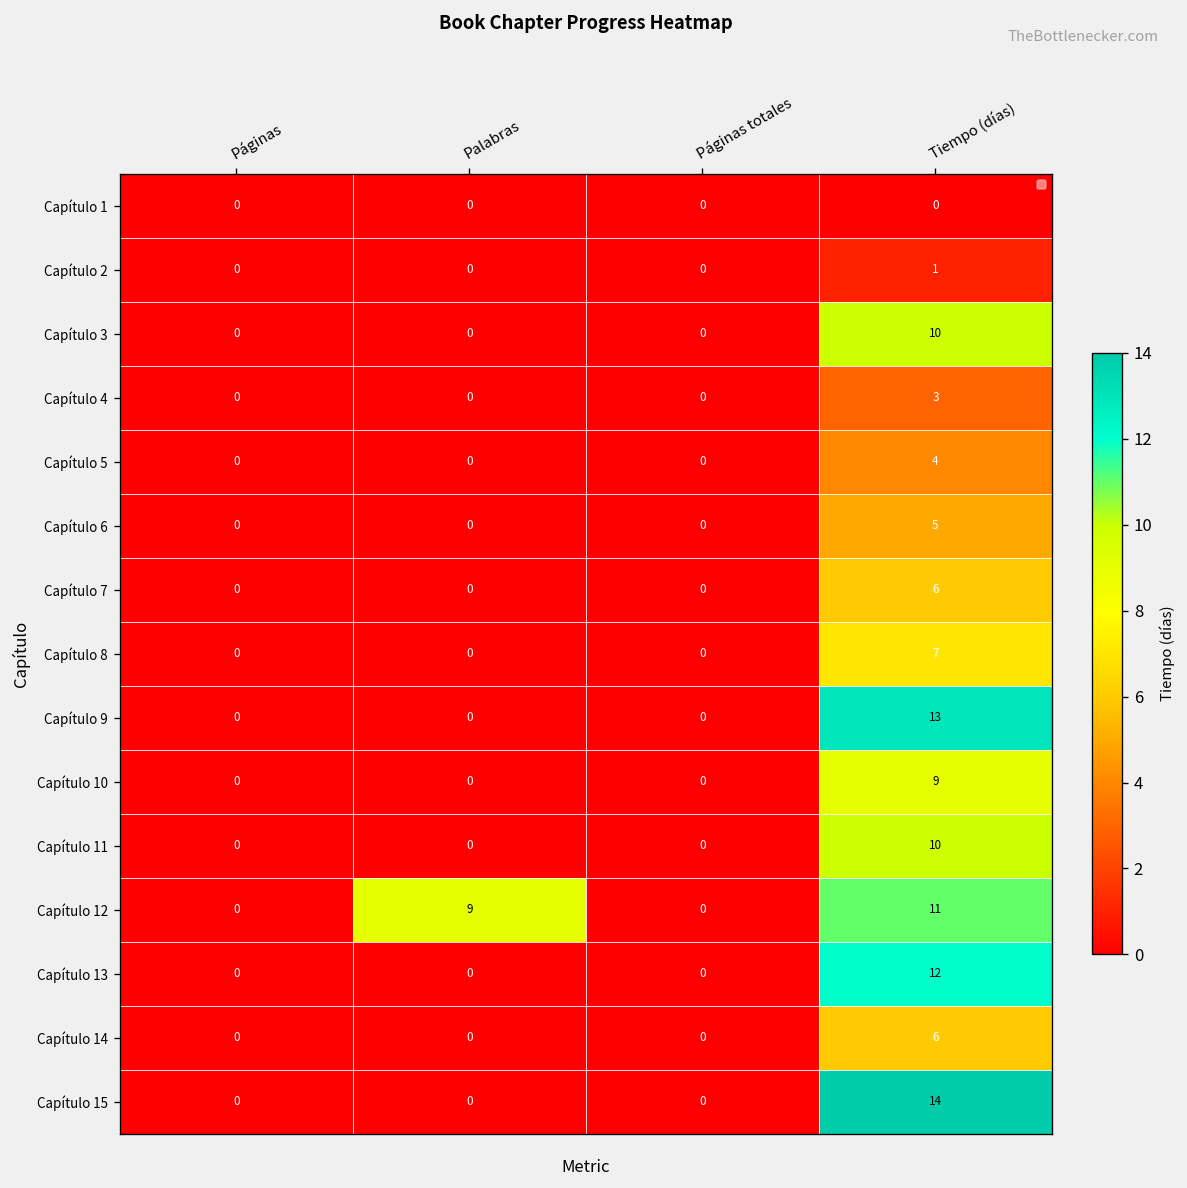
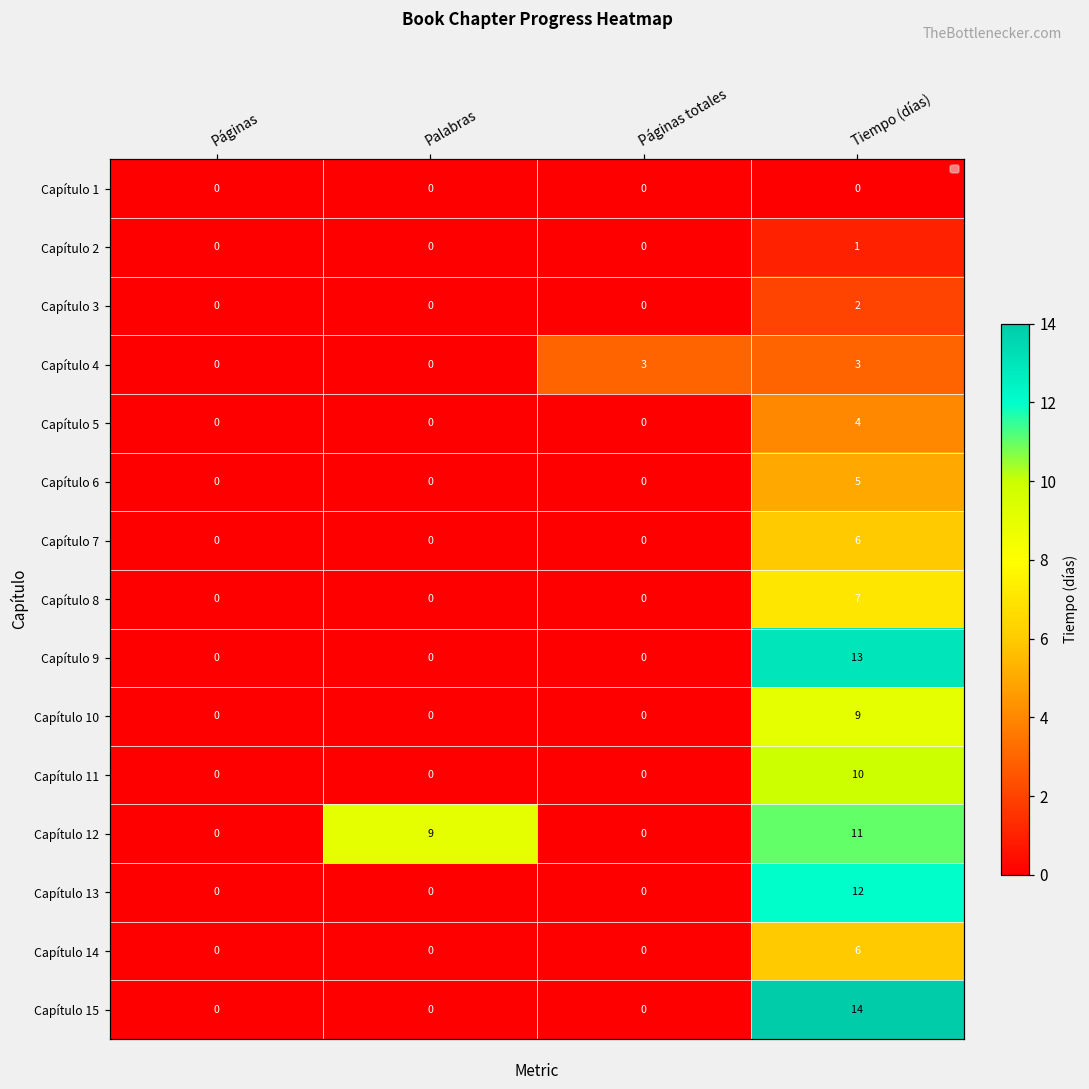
  {
    "Capítulo 1": {
      "Páginas": 0,
      "Palabras": 0,
      "Páginas totales": 0,
      "Tiempo (días)": 0
    },
    "Capítulo 2": {
      "Páginas": 0,
      "Palabras": 0,
      "Páginas totales": 0,
      "Tiempo (días)": 1
    },
    "Capítulo 3": {
      "Páginas": 0,
      "Palabras": 0,
      "Páginas totales": 0,
-     "Tiempo (días)": 10
+     "Tiempo (días)": 2
    },
    "Capítulo 4": {
      "Páginas": 0,
      "Palabras": 0,
-     "Páginas totales": 0,
+     "Páginas totales": 3,
      "Tiempo (días)": 3
    },
    "Capítulo 5": {
      "Páginas": 0,
      "Palabras": 0,
      "Páginas totales": 0,
      "Tiempo (días)": 4
    },
    "Capítulo 6": {
      "Páginas": 0,
      "Palabras": 0,
      "Páginas totales": 0,
      "Tiempo (días)": 5
    },
    "Capítulo 7": {
      "Páginas": 0,
      "Palabras": 0,
      "Páginas totales": 0,
      "Tiempo (días)": 6
    },
    "Capítulo 8": {
      "Páginas": 0,
      "Palabras": 0,
      "Páginas totales": 0,
      "Tiempo (días)": 7
    },
    "Capítulo 9": {
      "Páginas": 0,
      "Palabras": 0,
      "Páginas totales": 0,
      "Tiempo (días)": 13
    },
    "Capítulo 10": {
      "Páginas": 0,
      "Palabras": 0,
      "Páginas totales": 0,
      "Tiempo (días)": 9
    },
    "Capítulo 11": {
      "Páginas": 0,
      "Palabras": 0,
      "Páginas totales": 0,
      "Tiempo (días)": 10
    },
    "Capítulo 12": {
      "Páginas": 0,
      "Palabras": 9,
      "Páginas totales": 0,
      "Tiempo (días)": 11
    },
    "Capítulo 13": {
      "Páginas": 0,
      "Palabras": 0,
      "Páginas totales": 0,
      "Tiempo (días)": 12
    },
    "Capítulo 14": {
      "Páginas": 0,
      "Palabras": 0,
      "Páginas totales": 0,
      "Tiempo (días)": 6
    },
    "Capítulo 15": {
      "Páginas": 0,
      "Palabras": 0,
      "Páginas totales": 0,
      "Tiempo (días)": 14
    }
  }
